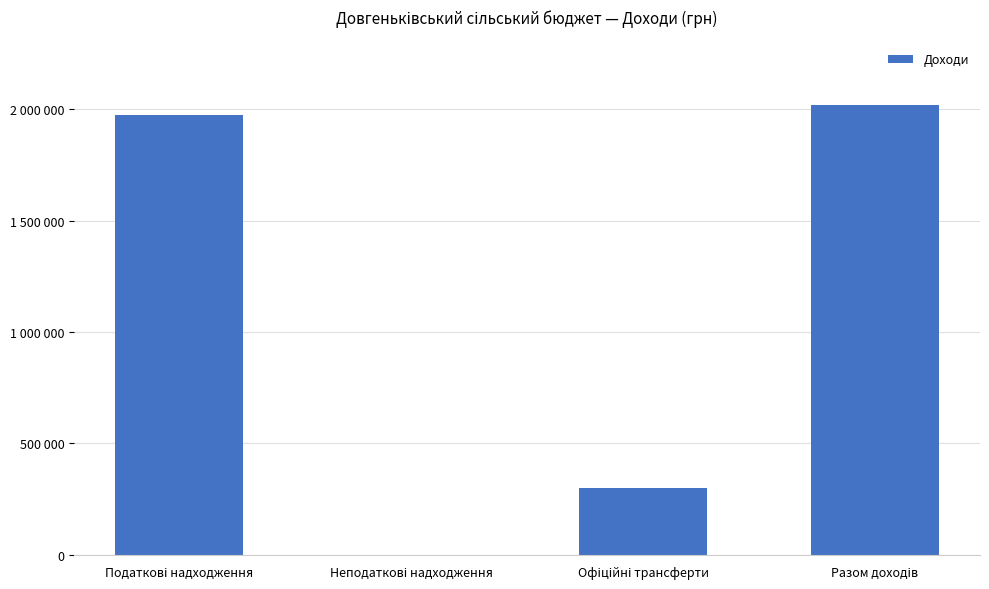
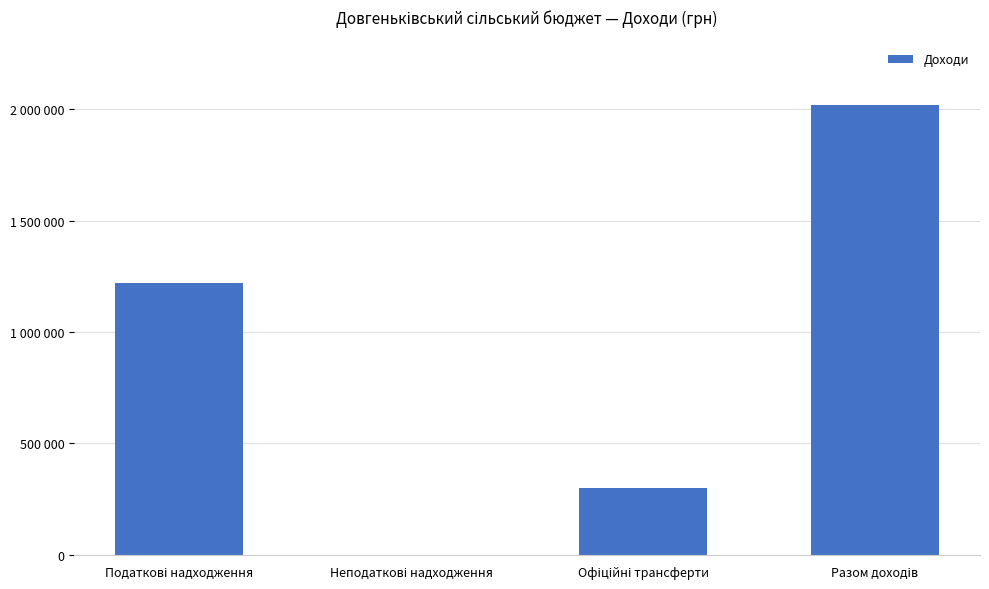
  {
-   "Податкові надходження": 1970000,
+   "Податкові надходження": 1220000,
    "Офіційні трансферти": 300000,
    "Разом доходів": 2020000
  }
